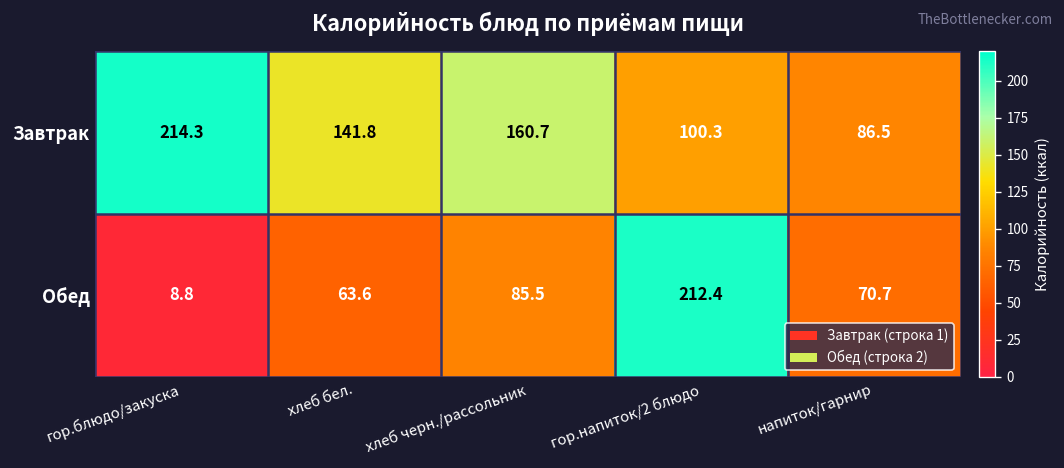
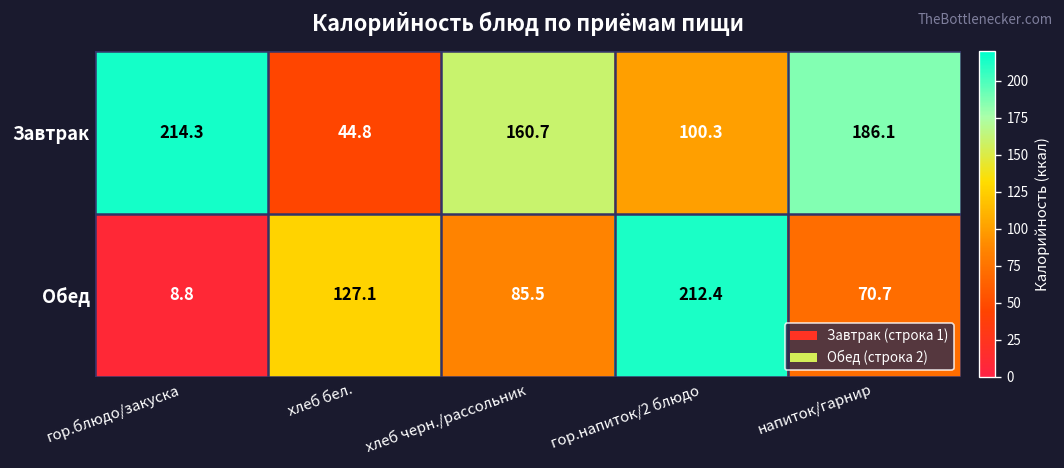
  {
    "Завтрак": {
      "гор.блюдо/закуска": 214.3,
-     "хлеб бел.": 141.8,
+     "хлеб бел.": 44.8,
      "хлеб черн./рассольник": 160.7,
      "гор.напиток/2 блюдо": 100.3,
-     "напиток/гарнир": 86.5
+     "напиток/гарнир": 186.1
    },
    "Обед": {
      "гор.блюдо/закуска": 8.8,
-     "хлеб бел.": 63.6,
+     "хлеб бел.": 127.1,
      "хлеб черн./рассольник": 85.5,
      "гор.напиток/2 блюдо": 212.4,
      "напиток/гарнир": 70.7
    }
  }
